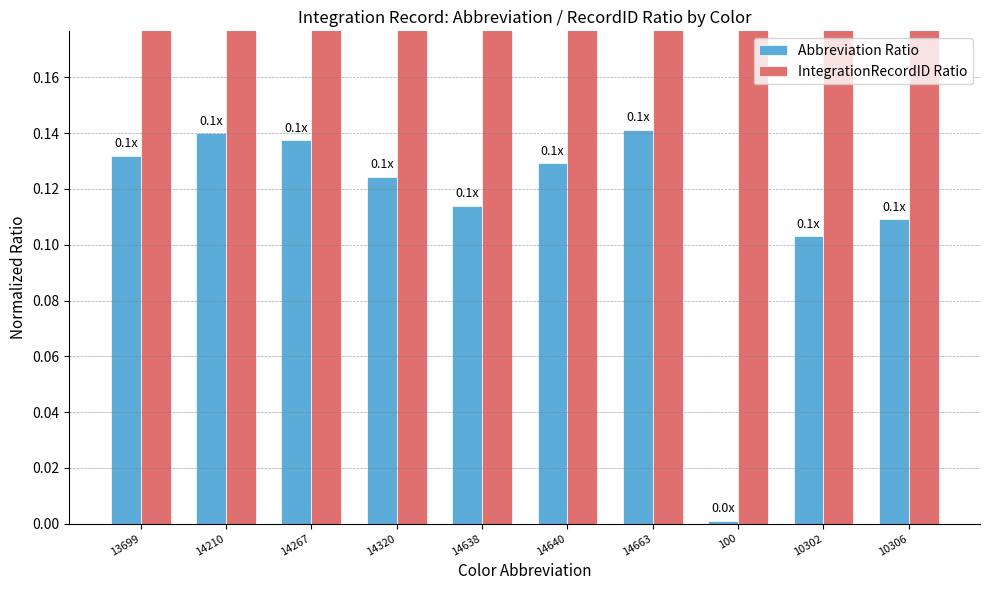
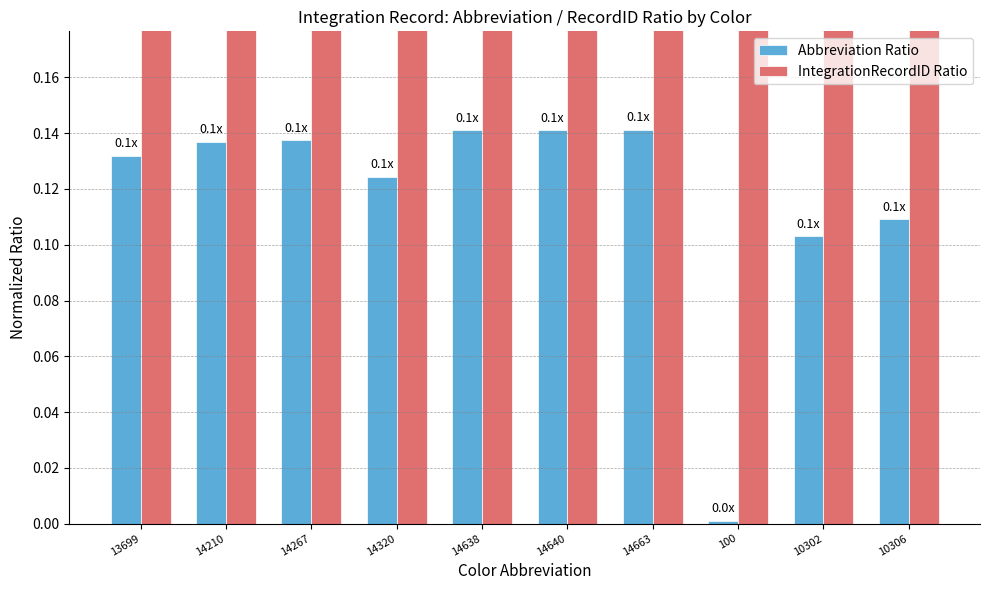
  {
    "Abbreviation Ratio": {
-     "14210": 0.140,
-     "14638": 0.114,
-     "14640": 0.129
+     "14210": 0.137,
+     "14638": 0.141,
+     "14640": 0.141
    }
  }
